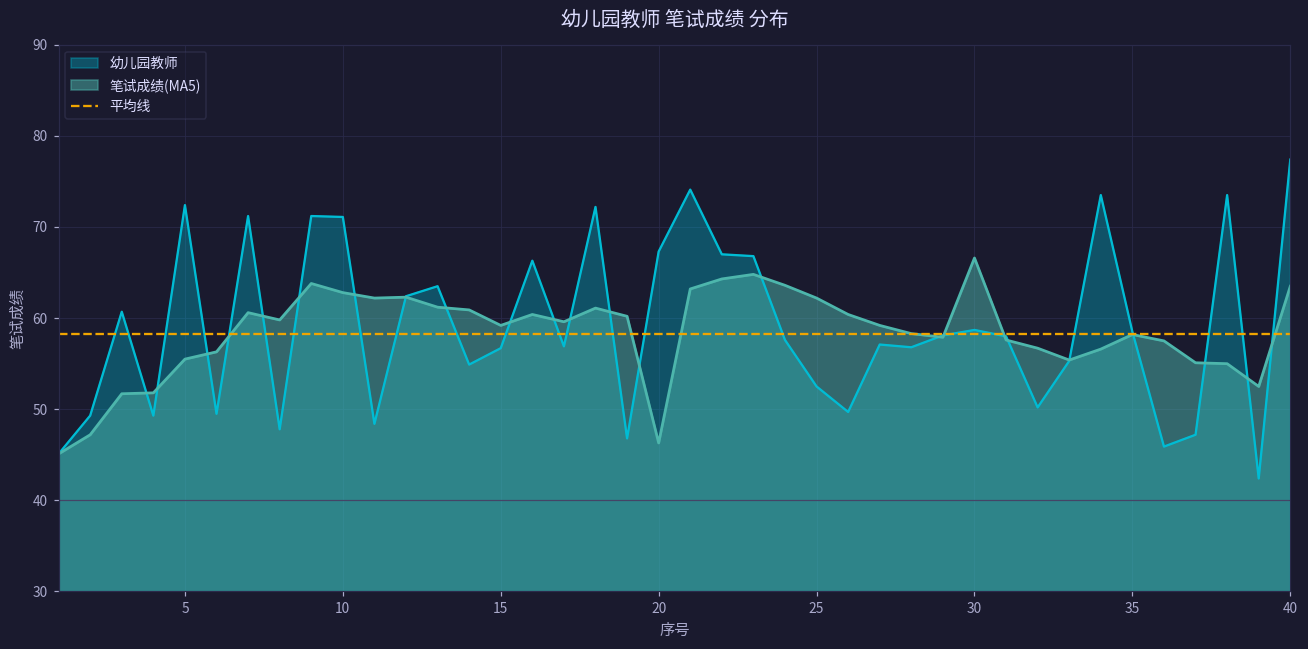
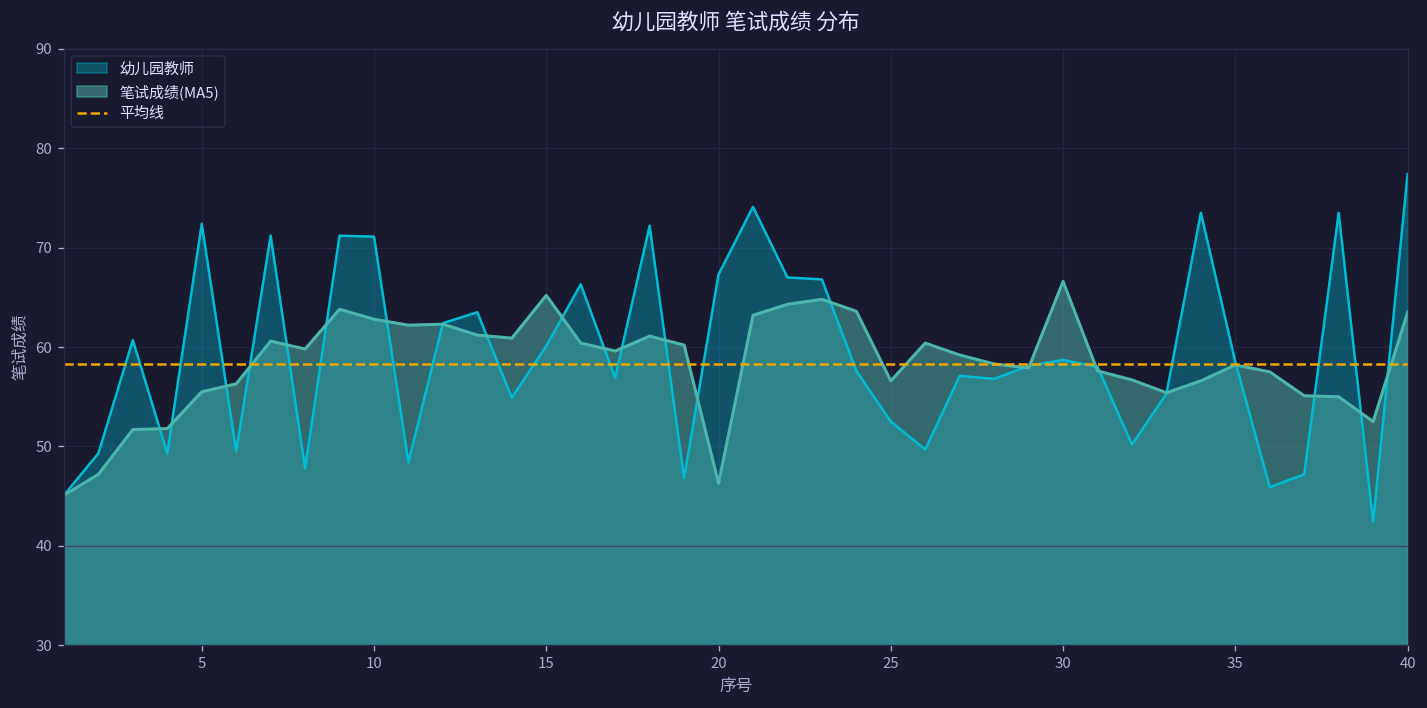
  {
    "幼儿园教师": {
      "5": 72,
      "10": 71,
-     "15": 57,
+     "15": 60,
      "20": 67,
      "25": 53,
      "30": 59,
      "40": 77
    },
    "笔试成绩(MA5)": {
      "5": 56,
      "10": 63,
-     "15": 59,
+     "15": 65,
      "20": 46,
-     "25": 62,
+     "25": 57,
      "30": 67,
      "40": 64
    },
    "平均线": {
      "5": 58,
      "10": 58,
      "15": 58,
      "20": 58,
      "25": 58,
      "30": 58,
      "40": 58
    }
  }
